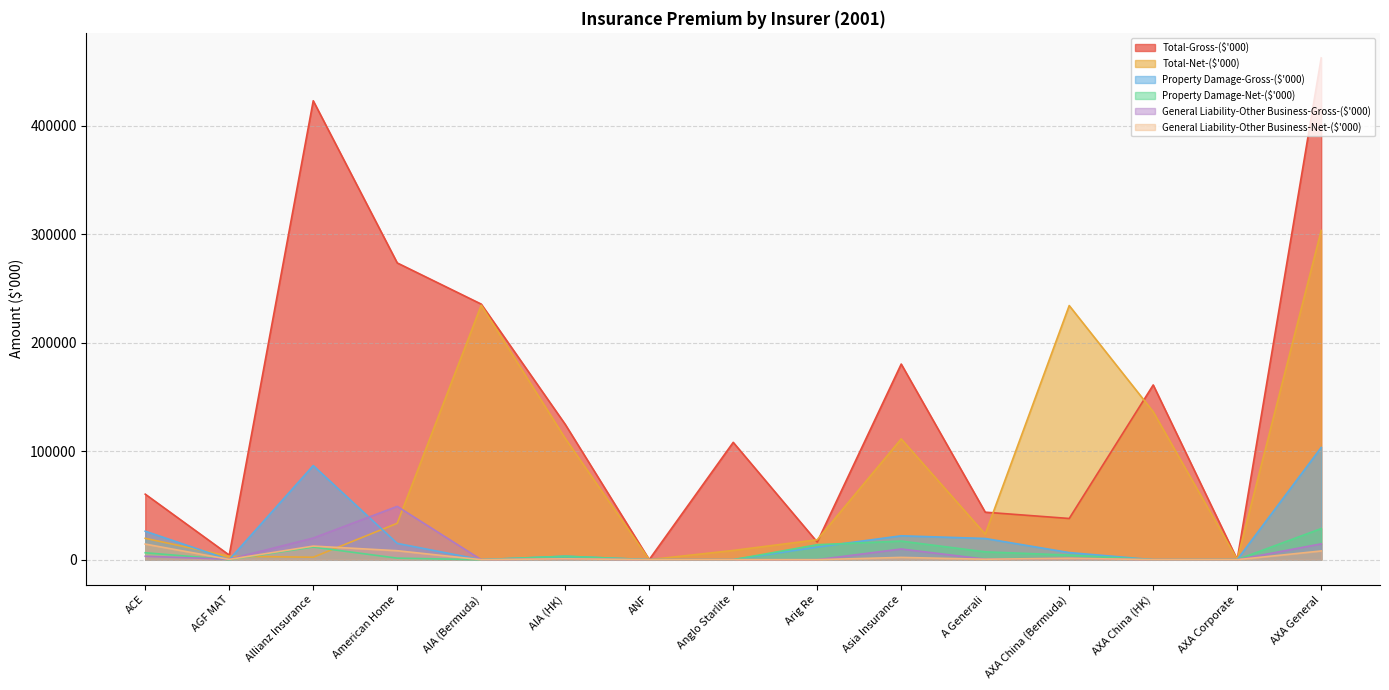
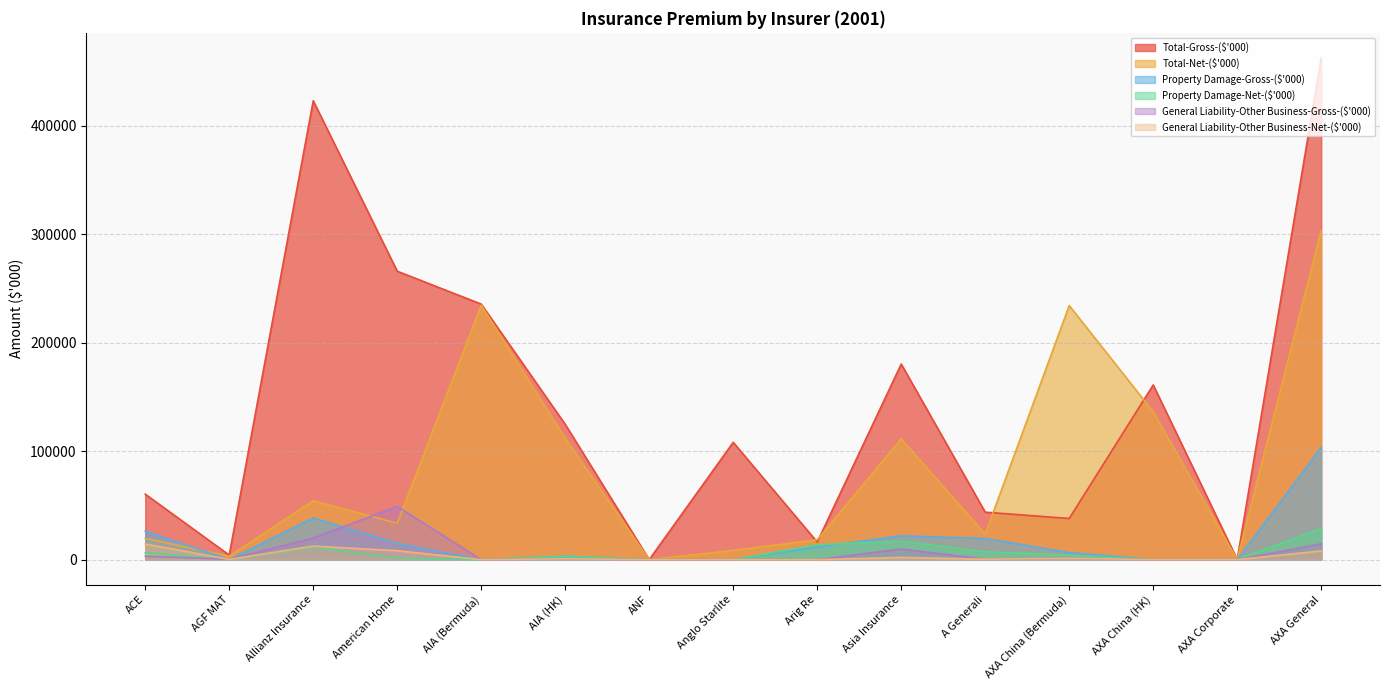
  {
    "Total-Gross-($'000)": {
      "ACE": 60000,
      "Allianz Insurance": 423000,
-     "American Home": 274000,
+     "American Home": 266000,
      "AIA (HK)": 125000,
      "Anglo Starlite": 108000,
      "Asia Insurance": 180000,
      "A Generali": 44000,
      "AXA China (Bermuda)": 38000,
      "AXA China (HK)": 161000
    },
    "Total-Net-($'000)": {
      "ACE": 20000,
-     "Allianz Insurance": 2000,
+     "Allianz Insurance": 54000,
      "American Home": 34000,
      "AIA (HK)": 112000,
      "Anglo Starlite": 9000,
      "Asia Insurance": 111000,
      "A Generali": 24000,
      "AXA China (Bermuda)": 234000,
      "AXA China (HK)": 136000,
      "AXA General": 304000
    },
    "Property Damage-Gross-($'000)": {
      "ACE": 26000,
-     "Allianz Insurance": 87000,
+     "Allianz Insurance": 39000,
      "American Home": 15000,
      "Asia Insurance": 22000,
      "A Generali": 20000,
      "AXA General": 103000
    },
    "Property Damage-Net-($'000)": {
      "ACE": 6000,
      "American Home": 1000,
      "Asia Insurance": 17000,
      "A Generali": 7000,
      "AXA General": 29000
    },
    "General Liability-Other Business-Gross-($'000)": {
      "ACE": 3000,
      "Allianz Insurance": 20000,
      "American Home": 49000,
      "Asia Insurance": 10000,
      "AXA General": 15000
    },
    "General Liability-Other Business-Net-($'000)": {
      "ACE": 14000,
      "American Home": 8000,
      "Asia Insurance": 2000,
      "AXA General": 8000
    }
  }
